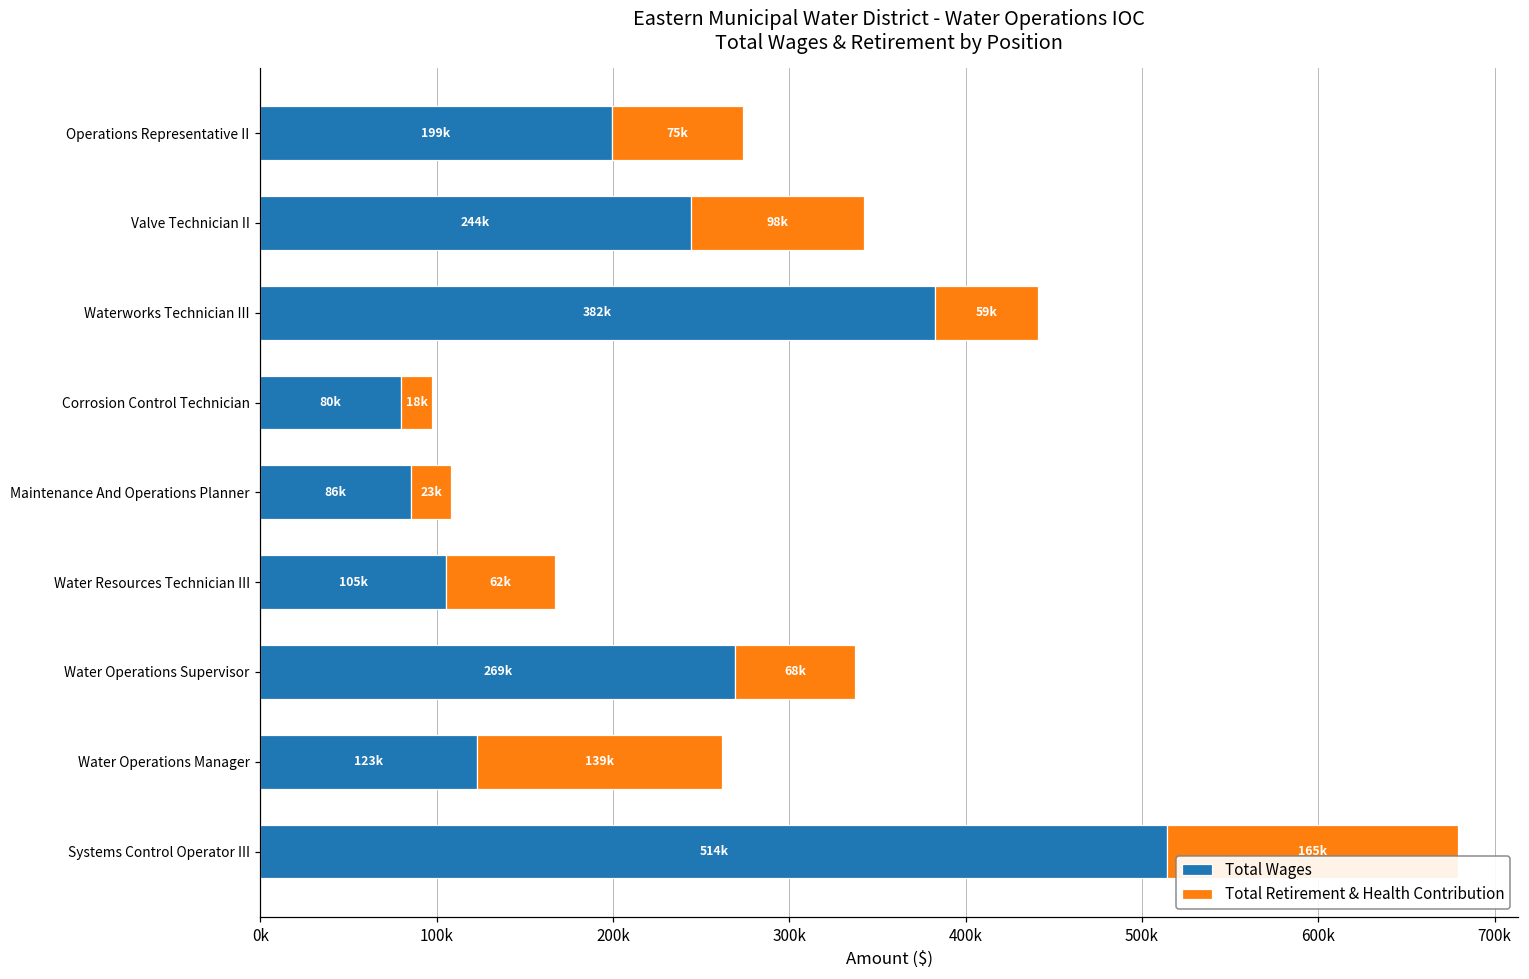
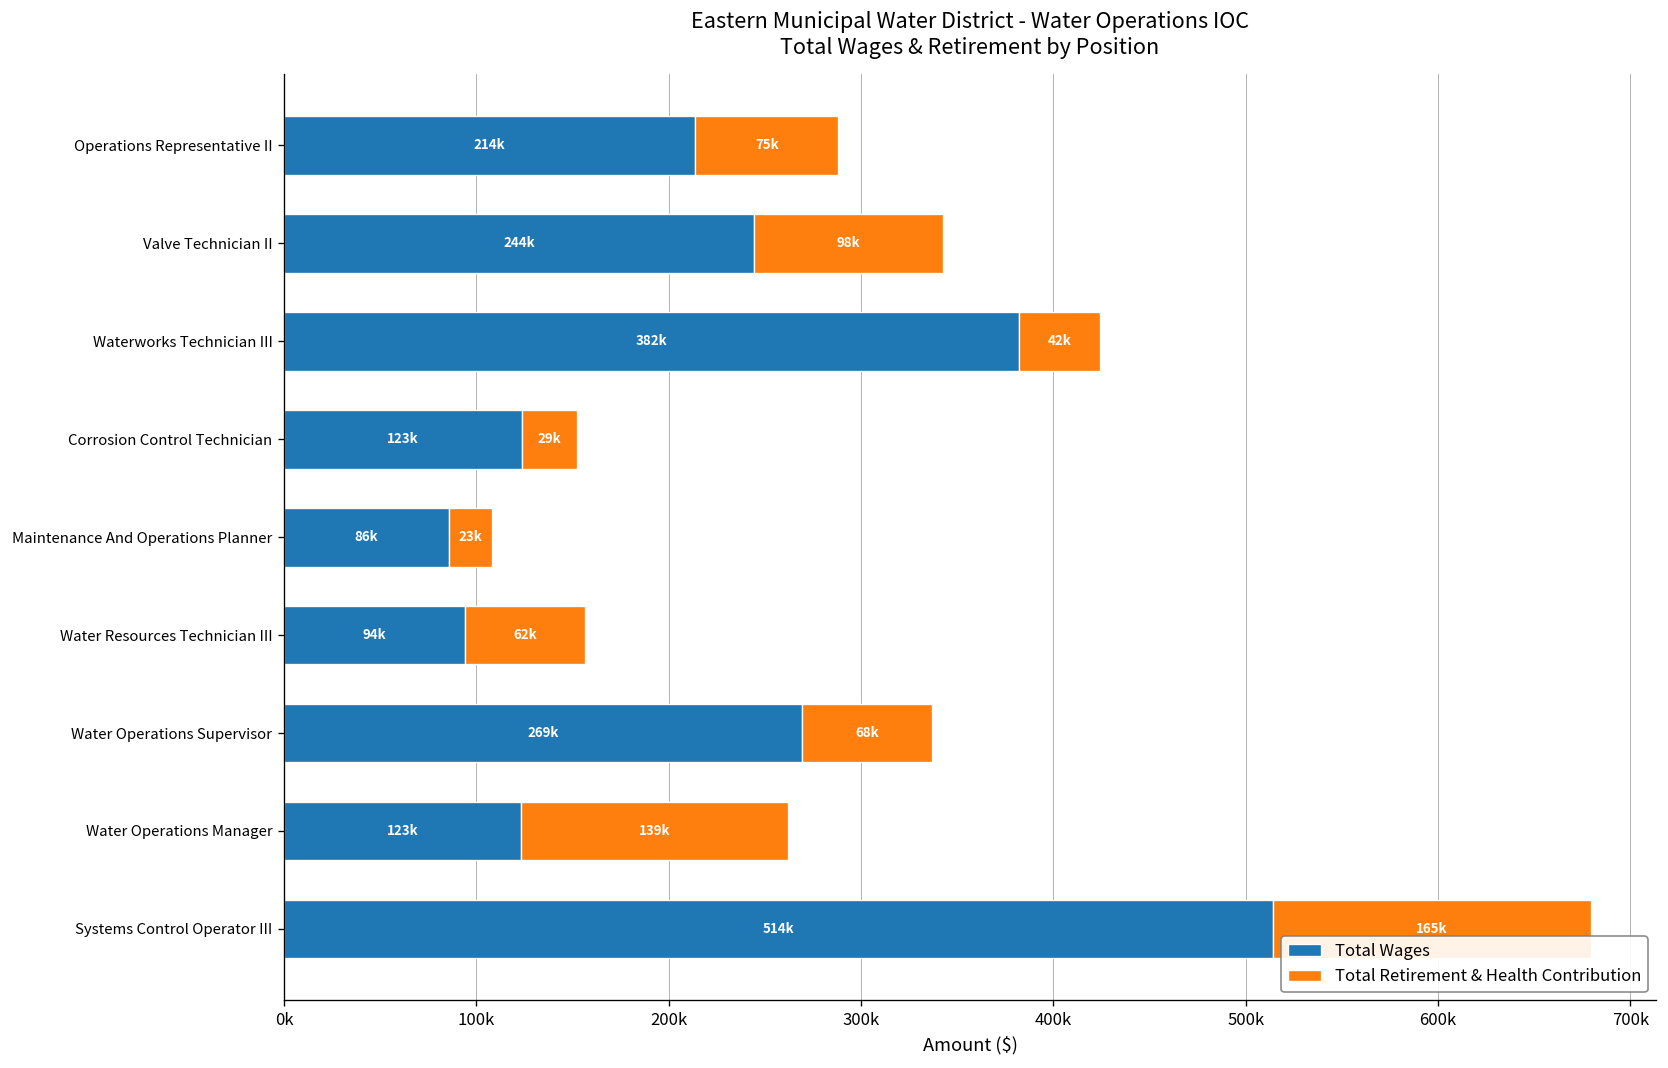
  {
    "Total Wages": {
-     "Operations Representative II": "199k",
+     "Operations Representative II": "214k",
      "Valve Technician II": "244k",
      "Waterworks Technician III": "382k",
-     "Corrosion Control Technician": "80k",
+     "Corrosion Control Technician": "123k",
      "Maintenance And Operations Planner": "86k",
-     "Water Resources Technician III": "105k",
+     "Water Resources Technician III": "94k",
      "Water Operations Supervisor": "269k",
      "Water Operations Manager": "123k",
      "Systems Control Operator III": "514k"
    },
    "Total Retirement & Health Contribution": {
      "Operations Representative II": "75k",
      "Valve Technician II": "98k",
-     "Waterworks Technician III": "59k",
-     "Corrosion Control Technician": "18k",
+     "Waterworks Technician III": "42k",
+     "Corrosion Control Technician": "29k",
      "Maintenance And Operations Planner": "23k",
      "Water Resources Technician III": "62k",
      "Water Operations Supervisor": "68k",
      "Water Operations Manager": "139k",
      "Systems Control Operator III": "165k"
    }
  }
